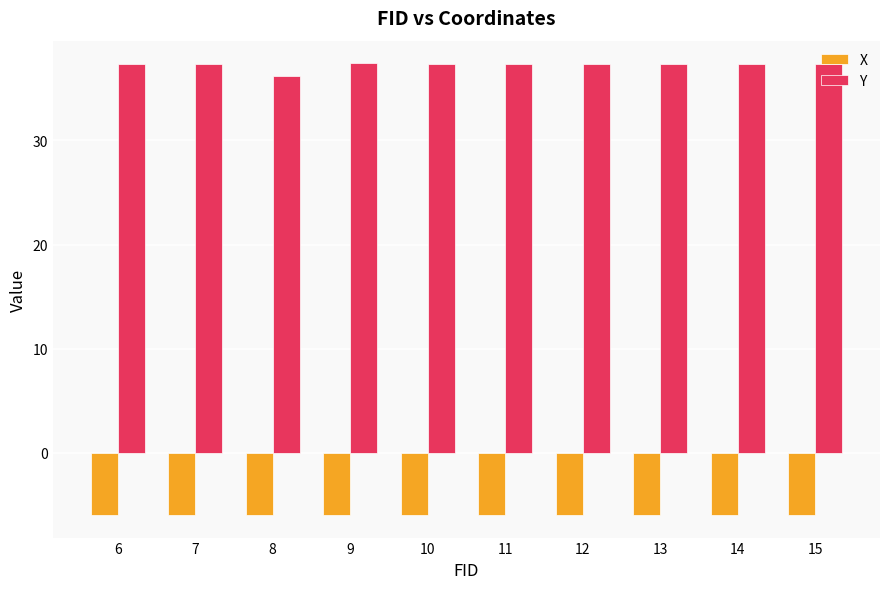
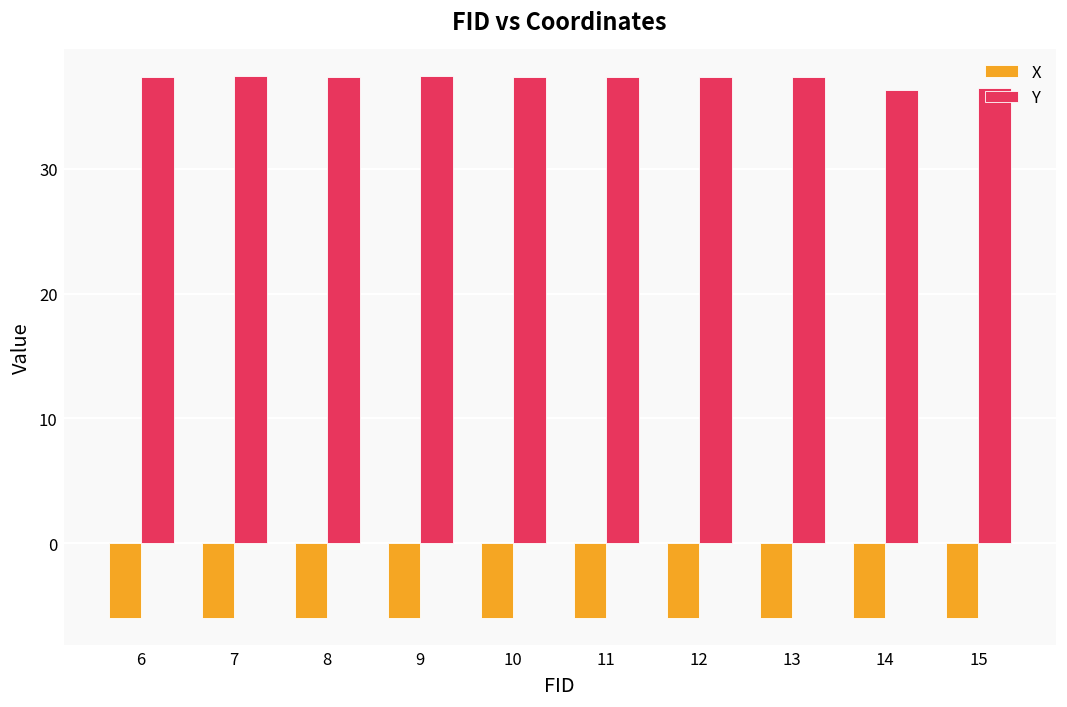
  {
    "X": {
      "6": -6.0,
      "7": -5.9,
      "8": -6.0,
      "9": -6.0,
      "10": -6.0,
      "11": -6.0,
      "12": -6.0,
      "13": -6.0,
      "14": -6.0,
      "15": -6.0
    },
    "Y": {
      "6": 37.4,
      "7": 37.4,
-     "8": 36.2,
+     "8": 37.4,
      "9": 37.4,
      "10": 37.4,
      "11": 37.4,
      "12": 37.4,
      "13": 37.4,
-     "14": 37.3,
-     "15": 37.3
+     "14": 36.3,
+     "15": 36.4
    }
  }
